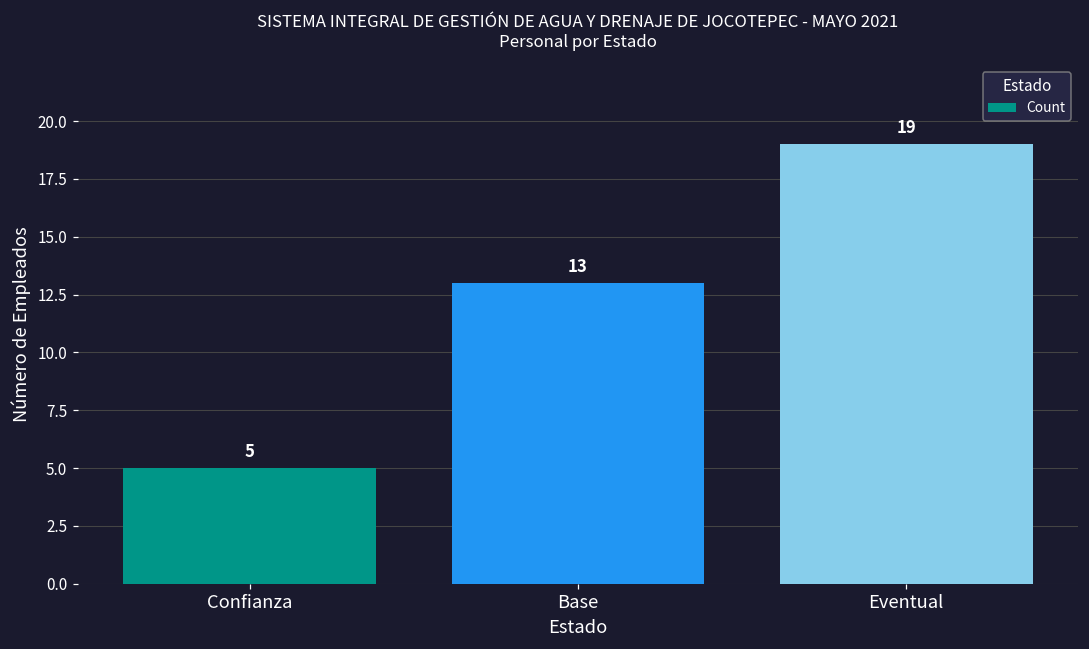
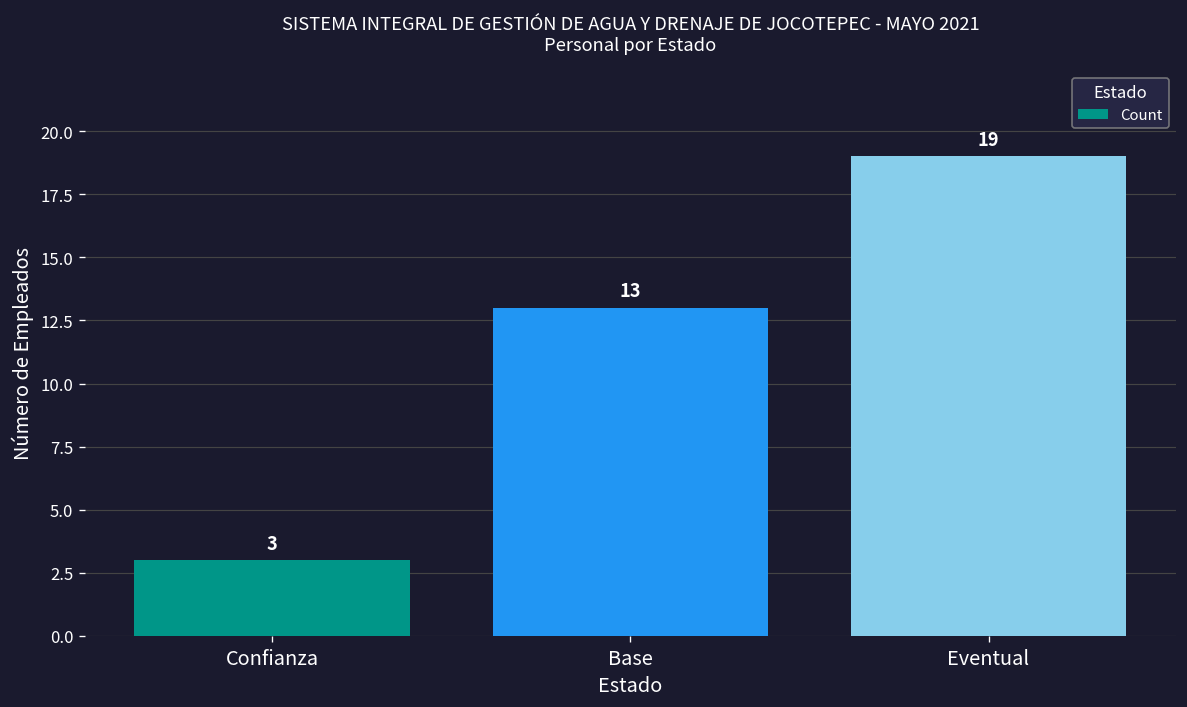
  {
-   "Confianza": 5,
+   "Confianza": 3,
    "Base": 13,
    "Eventual": 19
  }
